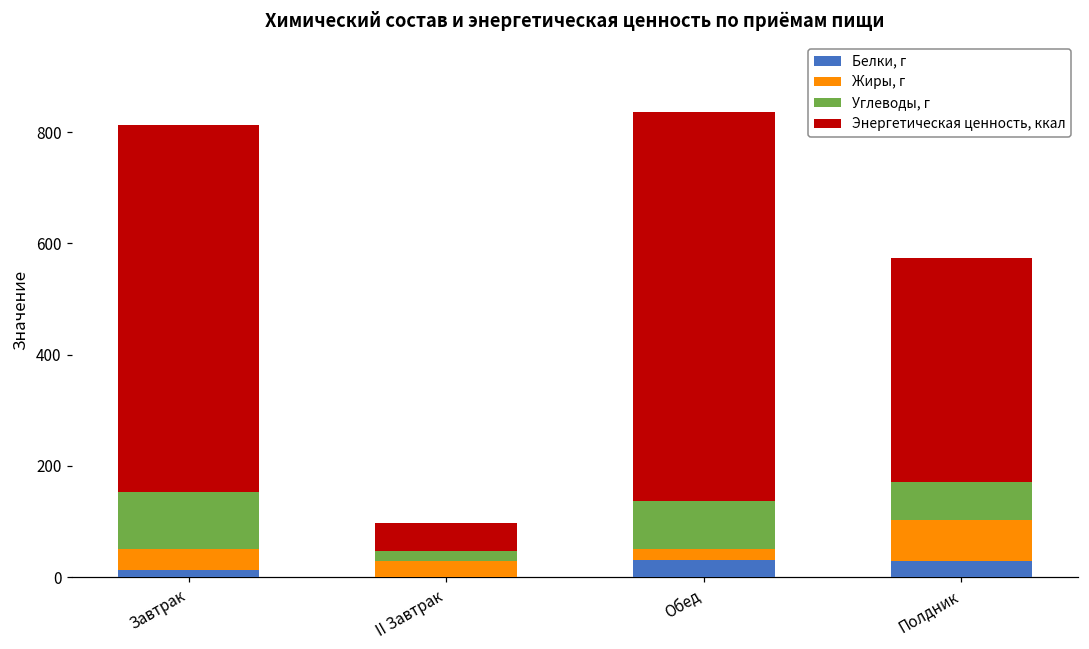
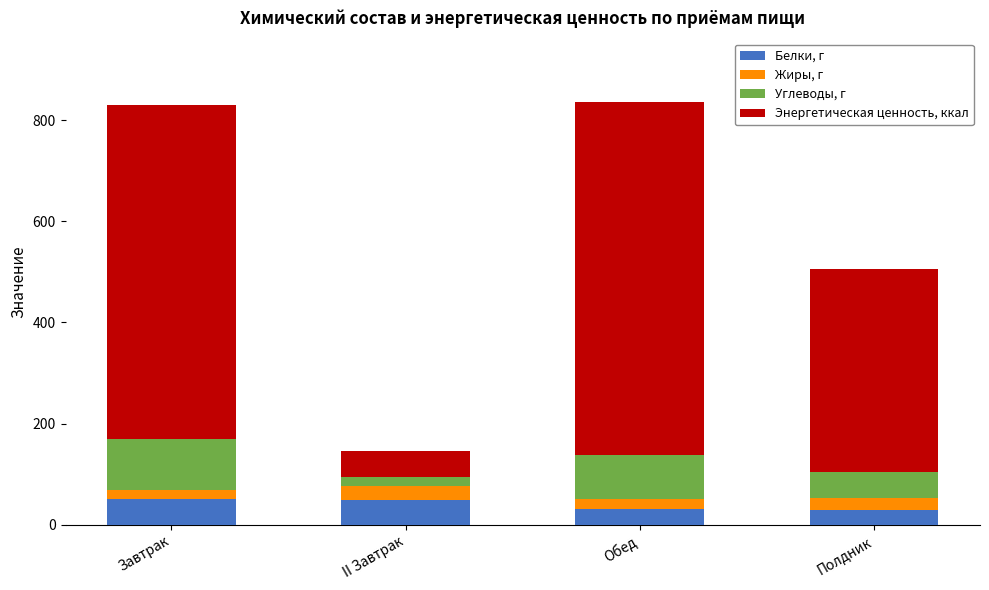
  {
    "Белки, г": {
-     "Завтрак": 10,
-     "II Завтрак": 0,
+     "Завтрак": 50,
+     "II Завтрак": 50,
      "Обед": 30,
      "Полдник": 30
    },
    "Жиры, г": {
-     "Завтрак": 40,
+     "Завтрак": 20,
      "II Завтрак": 30,
      "Обед": 20,
-     "Полдник": 70
+     "Полдник": 20
    },
    "Углеводы, г": {
      "Завтрак": 100,
      "II Завтрак": 20,
      "Обед": 90,
-     "Полдник": 70
+     "Полдник": 50
    },
    "Энергетическая ценность, ккал": {
      "Завтрак": 660,
      "II Завтрак": 50,
      "Обед": 700,
      "Полдник": 400
    }
  }
